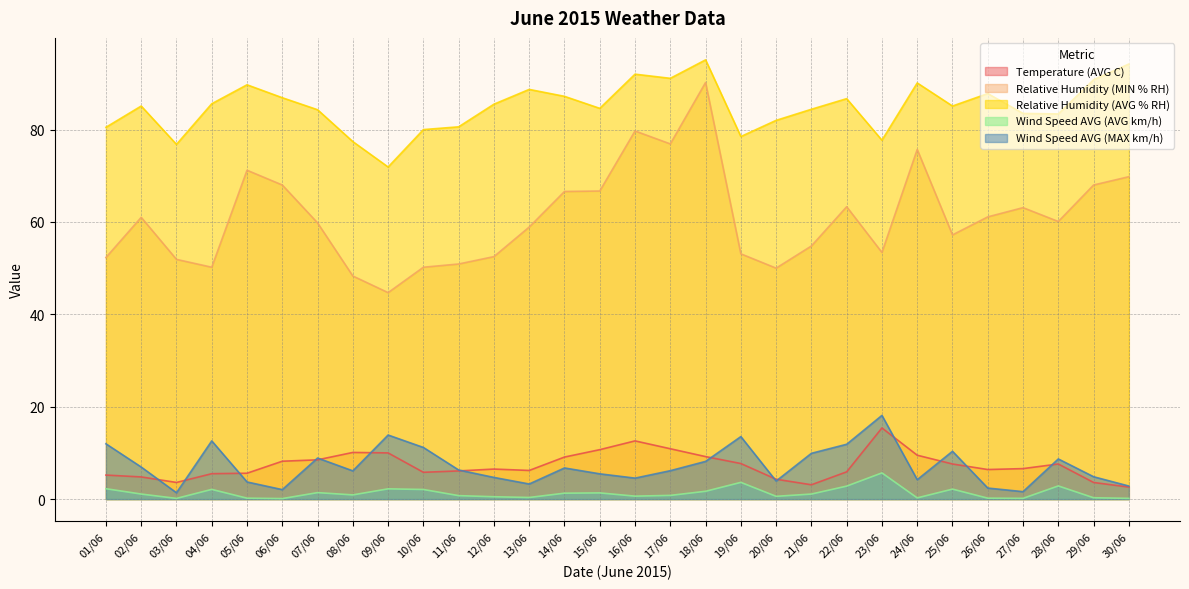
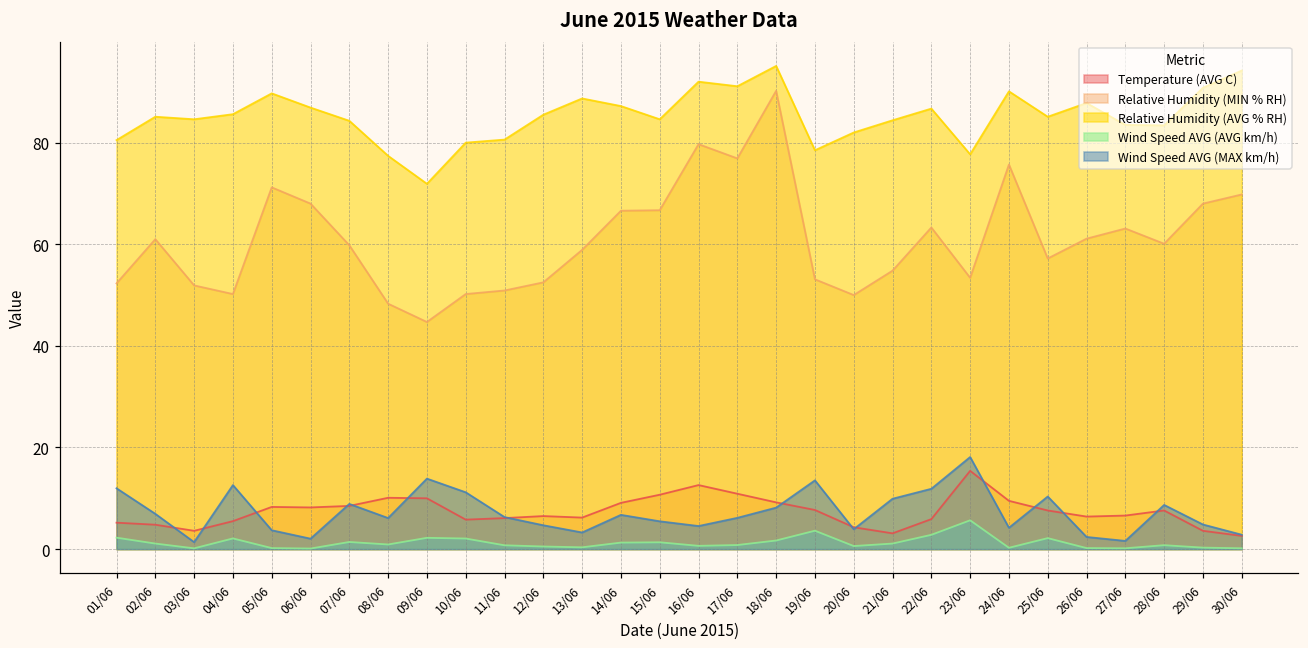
  {
    "Temperature (AVG C)": {
      "01/06": 5,
      "02/06": 5,
      "03/06": 4,
      "04/06": 6,
-     "05/06": 6,
+     "05/06": 8,
      "06/06": 8,
      "08/06": 10,
      "09/06": 10,
      "10/06": 6,
      "12/06": 7,
      "13/06": 6,
      "14/06": 9,
      "15/06": 11,
      "16/06": 13,
      "17/06": 11,
      "18/06": 9,
      "19/06": 8,
      "21/06": 3,
      "22/06": 6,
      "23/06": 15,
      "24/06": 10,
      "25/06": 8,
      "26/06": 6,
      "27/06": 7,
      "28/06": 8,
      "29/06": 4
    },
    "Relative Humidity (MIN % RH)": {
      "01/06": 52,
      "02/06": 61,
      "03/06": 52,
      "04/06": 50,
      "05/06": 71,
      "06/06": 68,
      "07/06": 60,
      "08/06": 48,
      "09/06": 45,
      "10/06": 50,
      "11/06": 51,
      "12/06": 53,
      "13/06": 59,
      "14/06": 67,
      "15/06": 67,
      "16/06": 80,
      "17/06": 77,
      "18/06": 90,
      "19/06": 53,
      "20/06": 50,
      "21/06": 55,
      "22/06": 63,
      "23/06": 53,
      "24/06": 76,
      "25/06": 57,
      "26/06": 61,
      "27/06": 63,
      "28/06": 60,
      "29/06": 68,
      "30/06": 70
    },
    "Relative Humidity (AVG % RH)": {
      "01/06": 81,
      "02/06": 85,
-     "03/06": 77,
+     "03/06": 85,
      "04/06": 86,
      "05/06": 90,
      "06/06": 87,
      "07/06": 84,
      "08/06": 77,
      "09/06": 72,
      "10/06": 80,
      "11/06": 81,
      "12/06": 86,
      "13/06": 89,
      "14/06": 87,
      "15/06": 85,
      "16/06": 92,
      "17/06": 91,
      "18/06": 95,
      "19/06": 79,
      "20/06": 82,
      "21/06": 84,
      "22/06": 87,
      "23/06": 78,
      "24/06": 90,
      "25/06": 85
    },
    "Wind Speed AVG (AVG km/h)": {
      "01/06": 2,
      "02/06": 1,
      "03/06": 0,
      "04/06": 2,
      "05/06": 0,
      "06/06": 0,
      "07/06": 1,
      "08/06": 1,
      "09/06": 2,
      "10/06": 2,
      "11/06": 1,
      "12/06": 1,
      "13/06": 0,
      "14/06": 1,
      "15/06": 1,
      "16/06": 1,
      "17/06": 1,
      "18/06": 2,
      "19/06": 4,
      "20/06": 1,
      "21/06": 1,
      "22/06": 3,
      "23/06": 6,
      "24/06": 0,
      "25/06": 2,
      "26/06": 0,
      "27/06": 0,
-     "28/06": 3,
+     "28/06": 1,
      "29/06": 0,
      "30/06": 0
    },
    "Wind Speed AVG (MAX km/h)": {
      "01/06": 12,
      "02/06": 7,
      "03/06": 1,
      "04/06": 13,
      "05/06": 4,
      "06/06": 2,
      "08/06": 6,
      "09/06": 14,
      "10/06": 11,
      "12/06": 5,
      "13/06": 3,
      "14/06": 7,
      "15/06": 5,
      "16/06": 5,
      "17/06": 6,
      "18/06": 8,
      "19/06": 14,
      "21/06": 10,
      "22/06": 12,
      "23/06": 18,
      "24/06": 4,
      "25/06": 10,
      "26/06": 2,
      "27/06": 2,
      "28/06": 9,
      "29/06": 5
    }
  }
